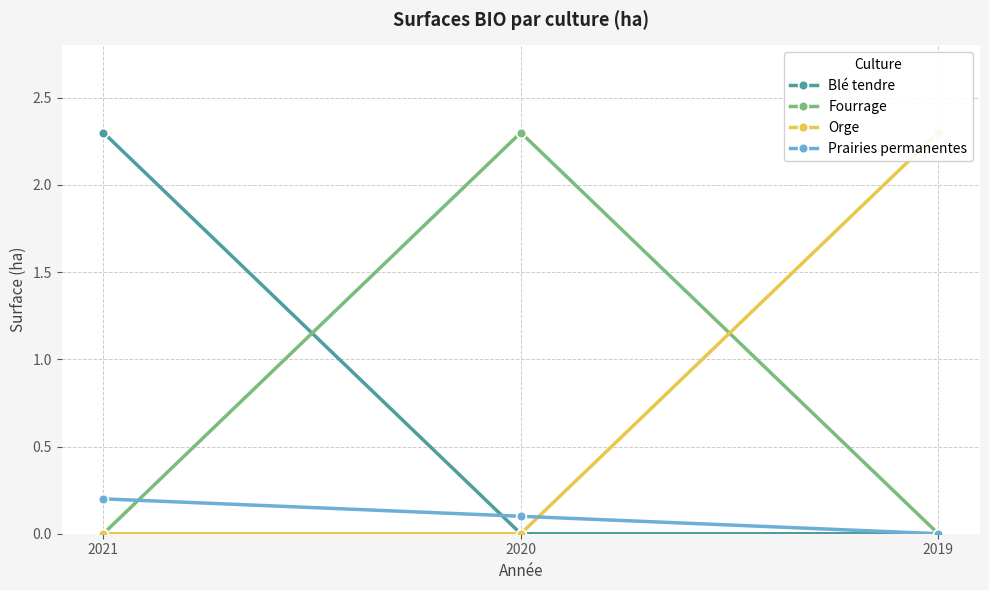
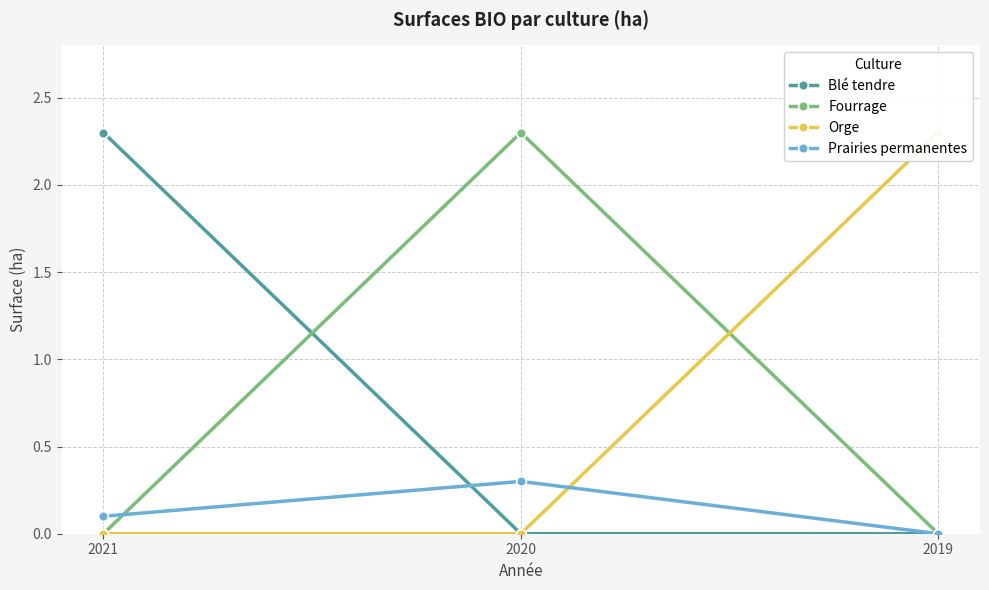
  {
    "Blé tendre": {
      "2021": 2.3
    },
    "Fourrage": {
      "2020": 2.3
    },
    "Prairies permanentes": {
-     "2021": 0.2,
-     "2020": 0.1
+     "2021": 0.1,
+     "2020": 0.3
    }
  }
